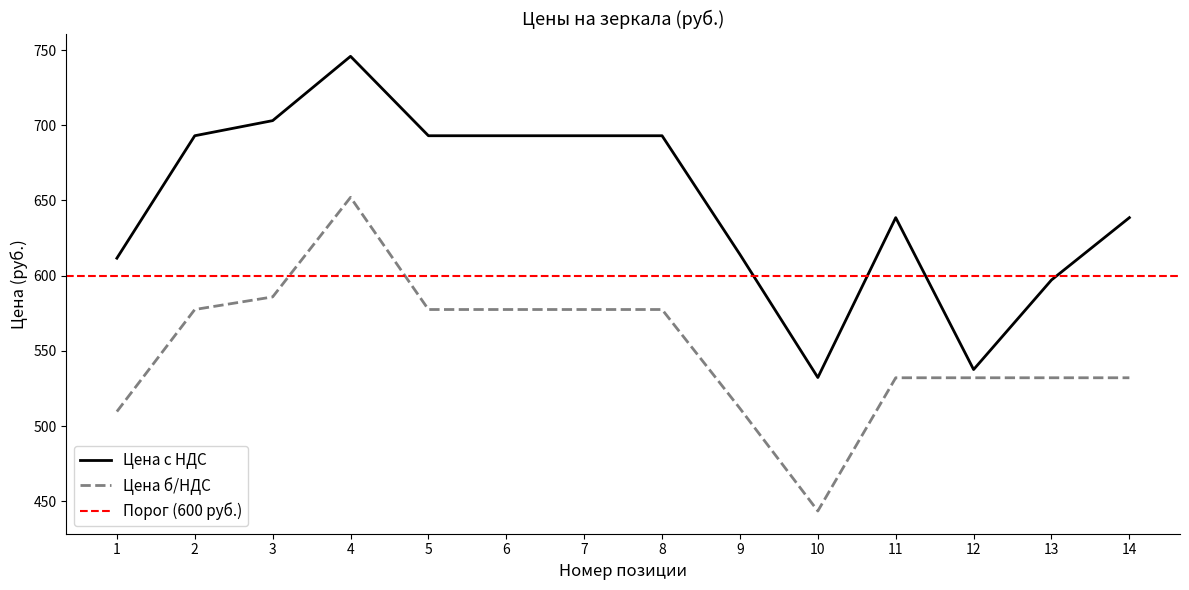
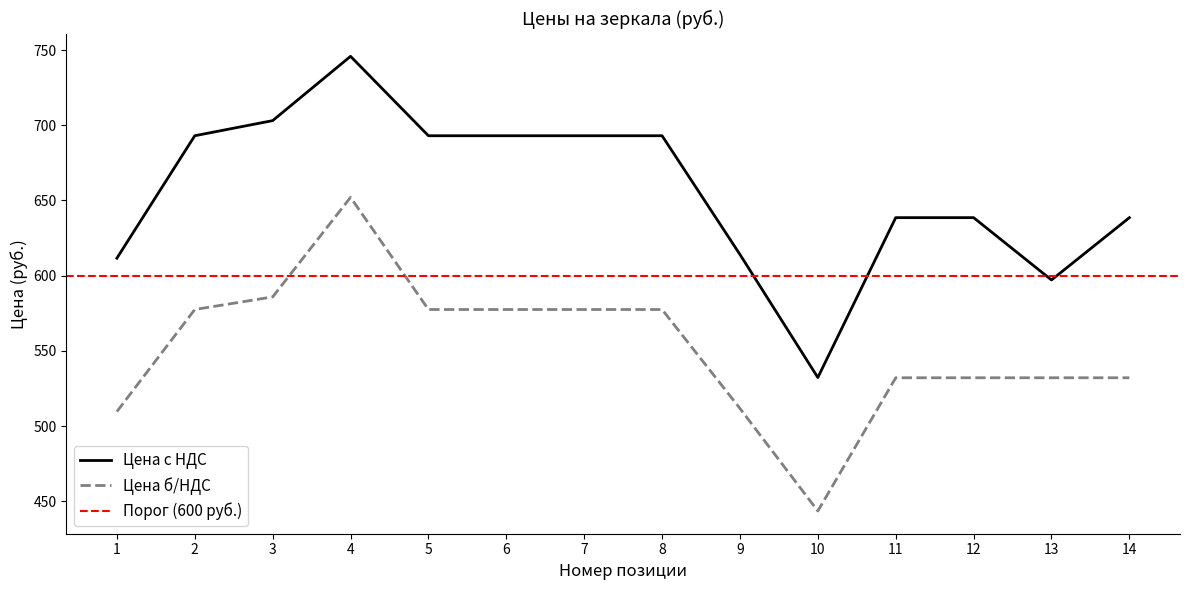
  {
    "Цена с НДС": {
      "1": 612,
      "2": 693,
      "3": 703,
      "4": 746,
      "5": 693,
      "6": 693,
      "7": 693,
      "8": 693,
      "9": 614,
      "10": 532,
      "11": 639,
-     "12": 538,
+     "12": 639,
      "13": 597,
      "14": 639
    },
    "Цена б/НДС": {
      "1": 510,
      "2": 578,
      "3": 586,
      "4": 652,
      "5": 578,
      "6": 578,
      "7": 578,
      "8": 578,
      "9": 512,
      "10": 444,
      "11": 532,
      "12": 532,
      "13": 532,
      "14": 532
    }
  }
